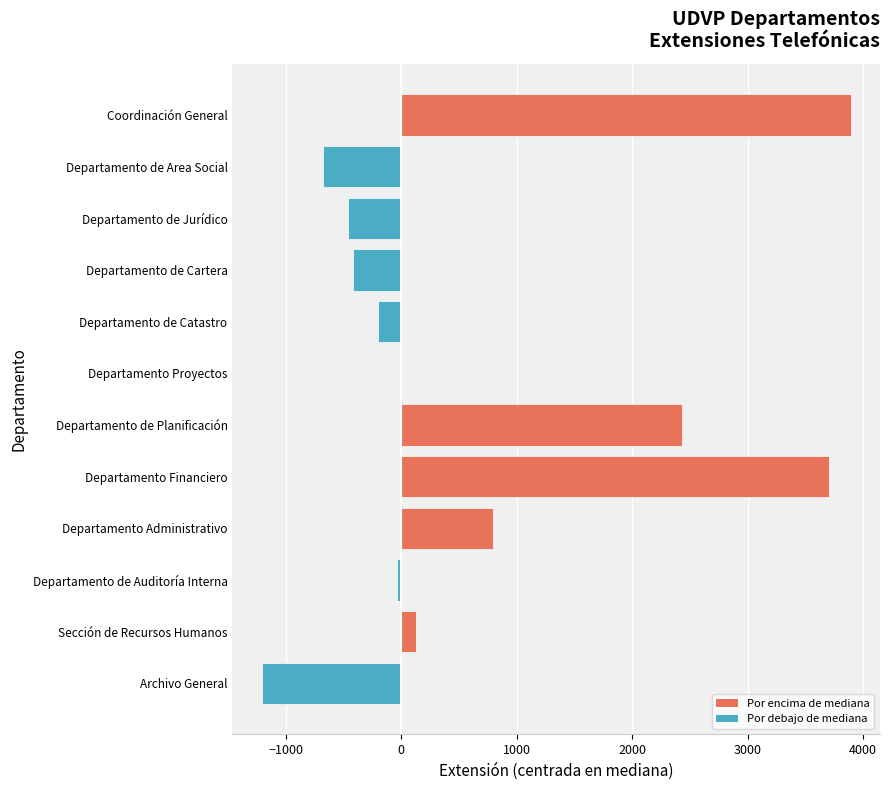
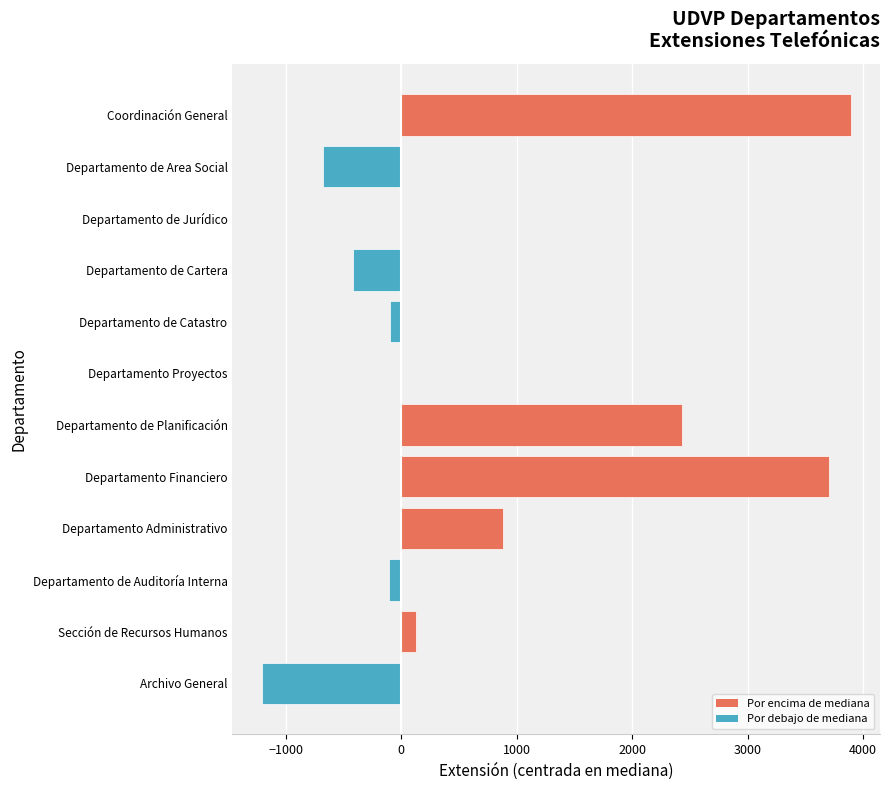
  {
    "Coordinación General": 3890,
    "Departamento de Area Social": -680,
-   "Departamento de Jurídico": -460,
+   "Departamento de Jurídico": -10,
    "Departamento de Cartera": -420,
-   "Departamento de Catastro": -200,
+   "Departamento de Catastro": -90,
    "Departamento Proyectos": 0,
    "Departamento de Planificación": 2430,
    "Departamento Financiero": 3700,
-   "Departamento Administrativo": 790,
-   "Departamento de Auditoría Interna": -40,
+   "Departamento Administrativo": 880,
+   "Departamento de Auditoría Interna": -110,
    "Sección de Recursos Humanos": 130,
    "Archivo General": -1210
  }
